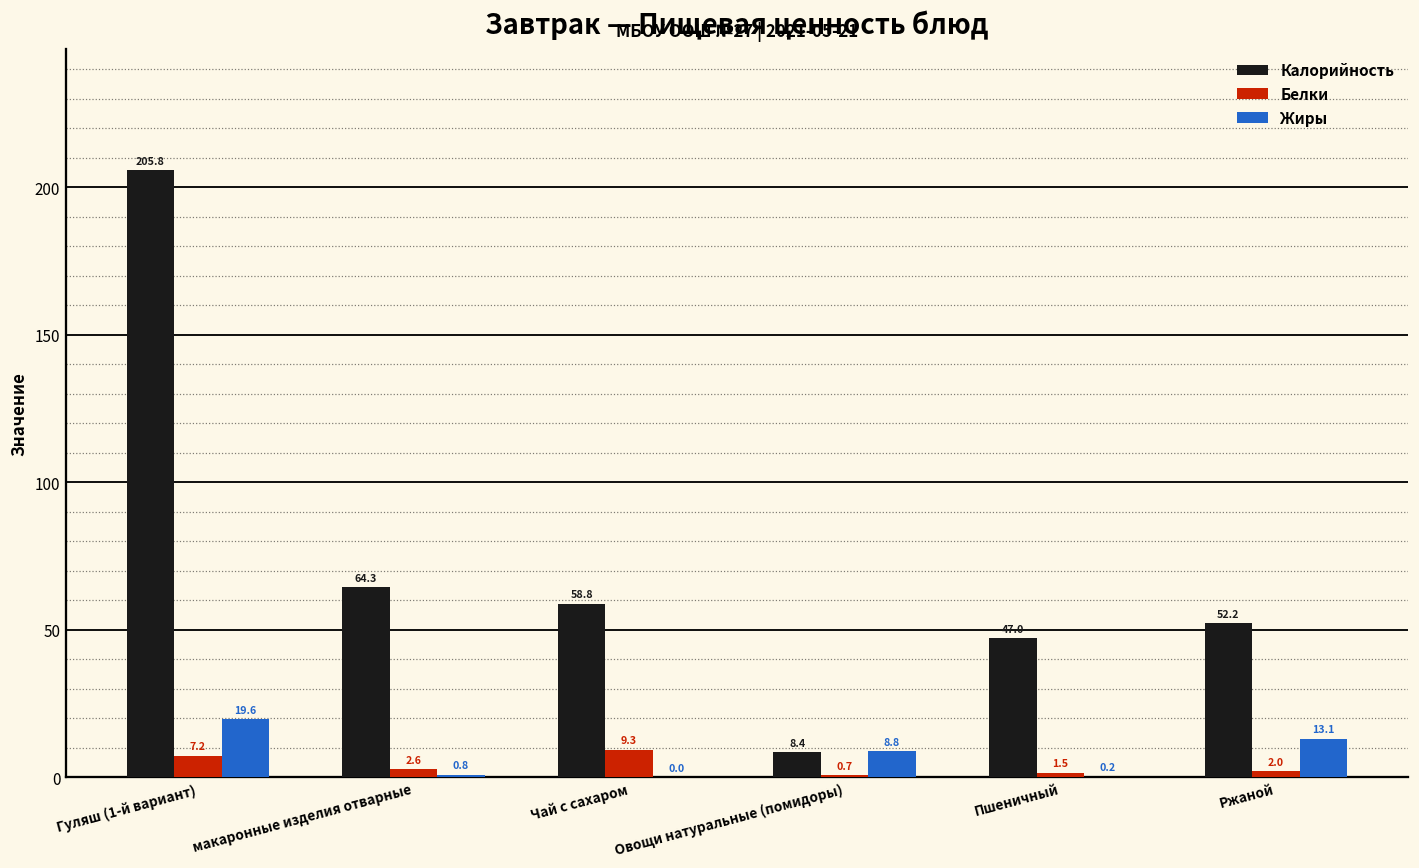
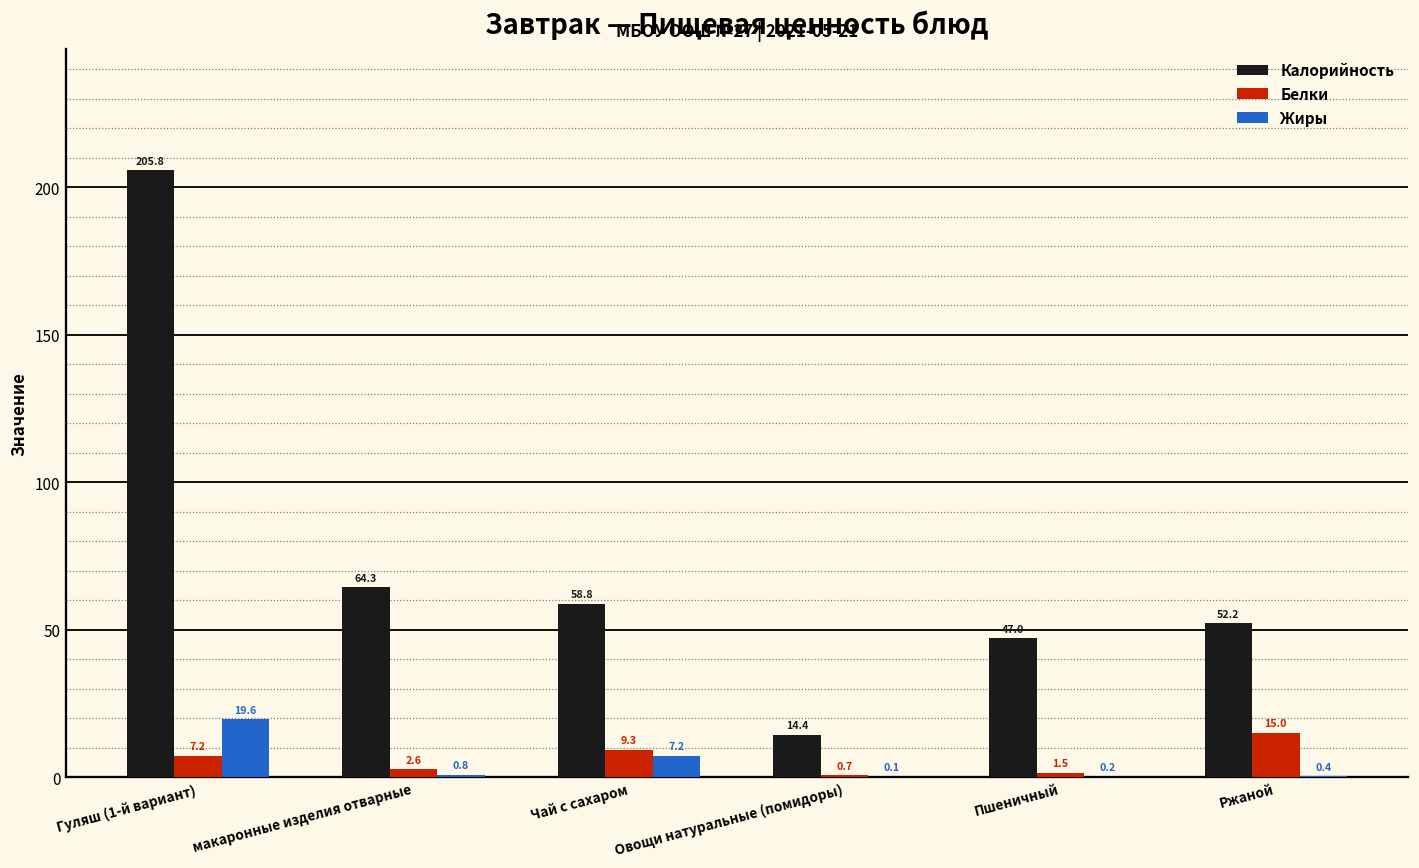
  {
    "Калорийность": {
      "Гуляш (1-й вариант)": 205.8,
      "макаронные изделия отварные": 64.3,
      "Чай с сахаром": 58.8,
-     "Овощи натуральные (помидоры)": 8.4,
+     "Овощи натуральные (помидоры)": 14.4,
      "Пшеничный": 47.0,
      "Ржаной": 52.2
    },
    "Белки": {
      "Гуляш (1-й вариант)": 7.2,
      "макаронные изделия отварные": 2.6,
      "Чай с сахаром": 9.3,
      "Овощи натуральные (помидоры)": 0.7,
      "Пшеничный": 1.5,
-     "Ржаной": 2.0
+     "Ржаной": 15.0
    },
    "Жиры": {
      "Гуляш (1-й вариант)": 19.6,
      "макаронные изделия отварные": 0.8,
-     "Чай с сахаром": 0.0,
-     "Овощи натуральные (помидоры)": 8.8,
+     "Чай с сахаром": 7.2,
+     "Овощи натуральные (помидоры)": 0.1,
      "Пшеничный": 0.2,
-     "Ржаной": 13.1
+     "Ржаной": 0.4
    }
  }
